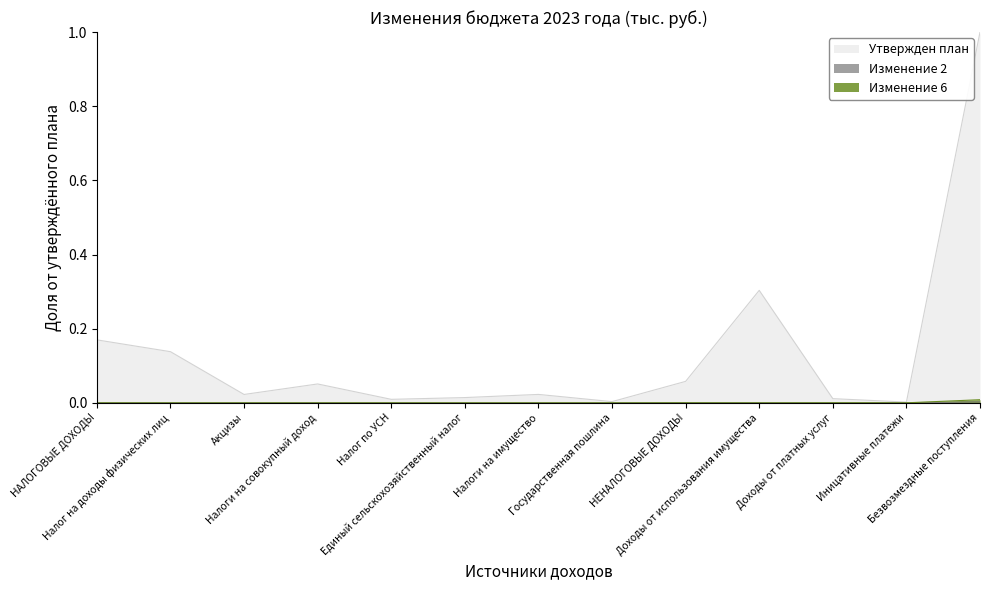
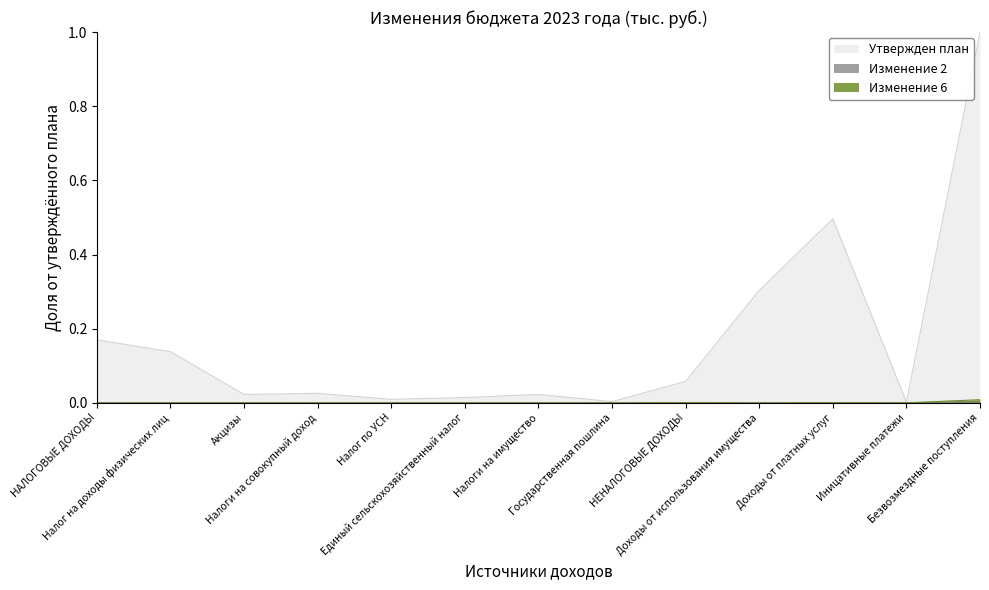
  {
    "Утвержден план": {
      "НАЛОГОВЫЕ ДОХОДЫ": 0.17,
      "Налог на доходы физических лиц": 0.14,
      "Акцизы": 0.02,
-     "Налоги на совокупный доход": 0.05,
+     "Налоги на совокупный доход": 0.03,
      "Налог по УСН": 0.01,
      "Единый сельскохозяйственный налог": 0.01,
      "Налоги на имущество": 0.02,
      "НЕНАЛОГОВЫЕ ДОХОДЫ": 0.06,
      "Доходы от использования имущества": 0.30,
-     "Доходы от платных услуг": 0.01,
+     "Доходы от платных услуг": 0.50,
      "Безвозмездные поступления": 1.00
    }
  }
